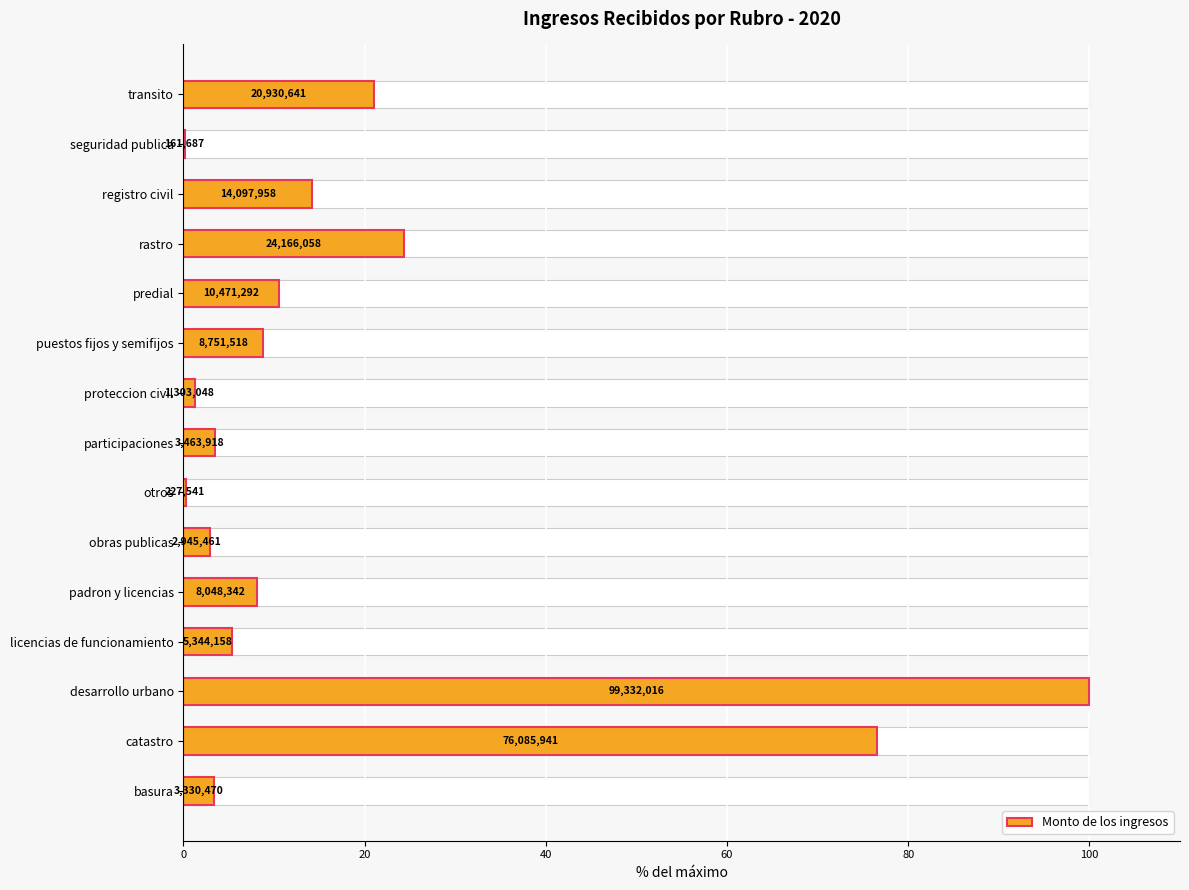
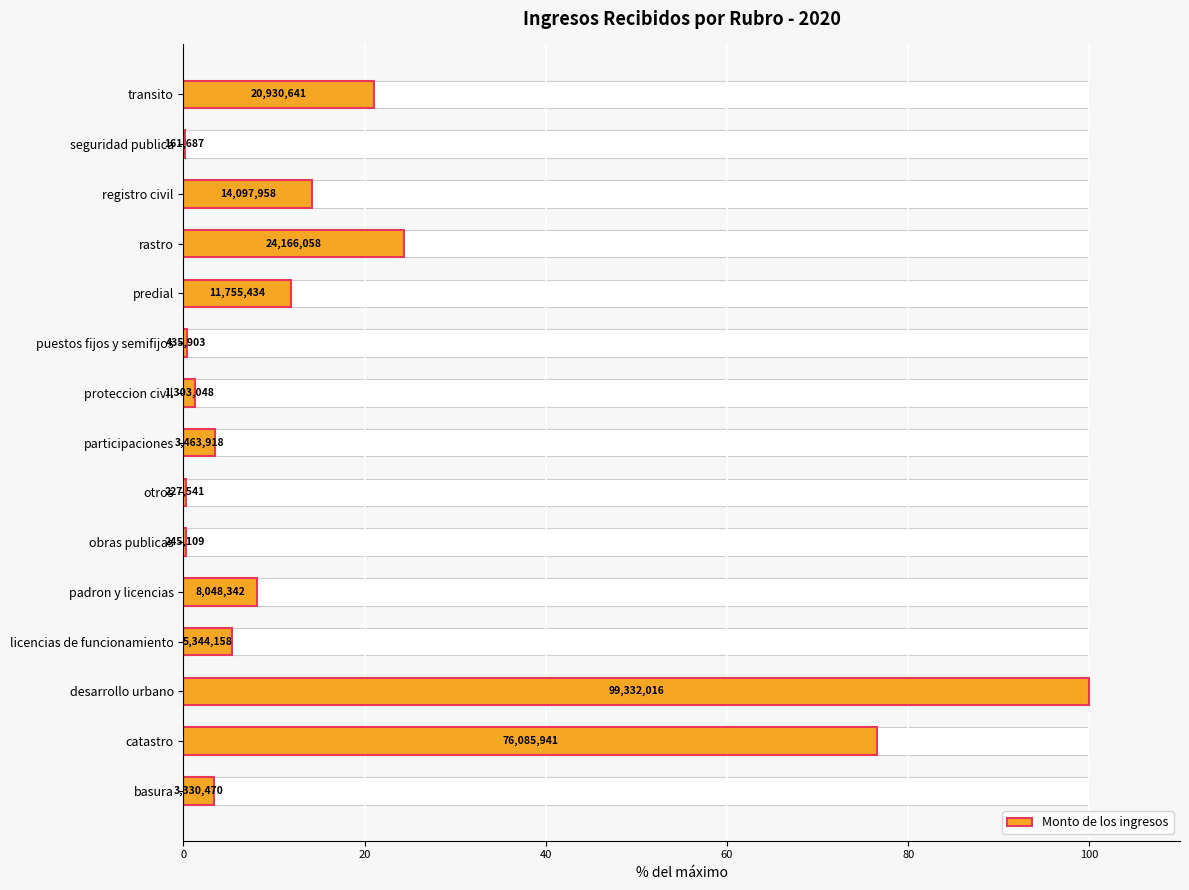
  {
    "Monto de los ingresos": {
-     "predial": "10,471,292",
-     "puestos fijos y semifijos": "8,751,518",
-     "obras publicas": "2,945,461"
+     "predial": "11,755,434",
+     "puestos fijos y semifijos": "435,903",
+     "obras publicas": "245,109"
    }
  }
